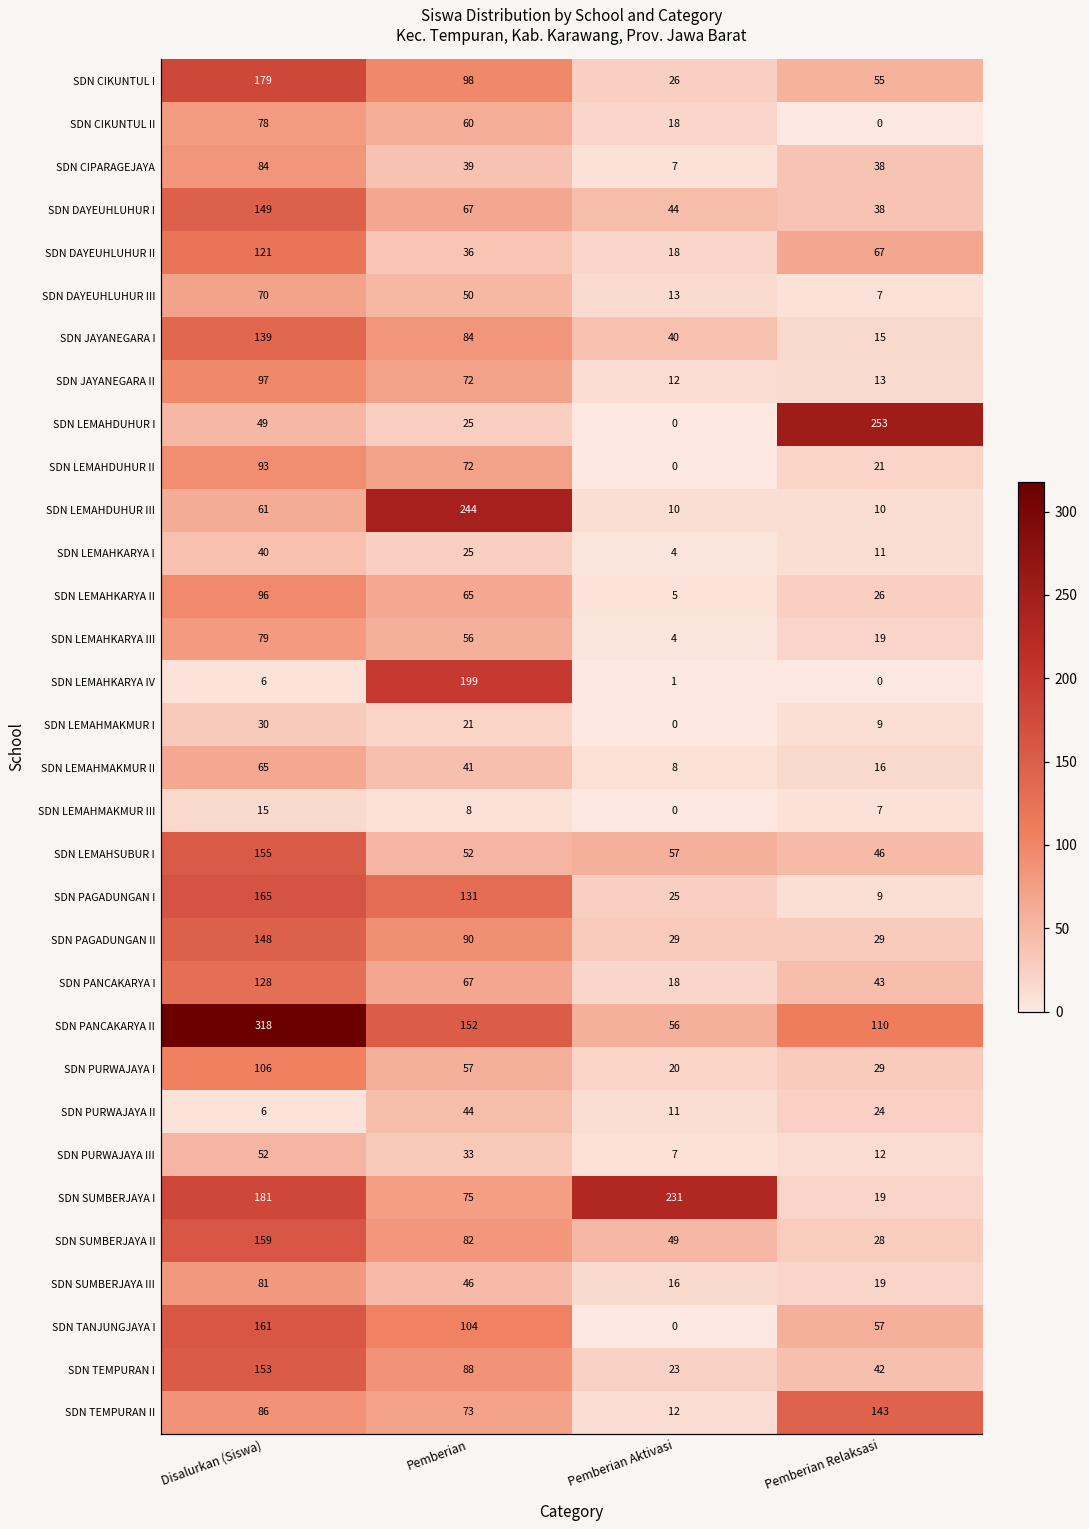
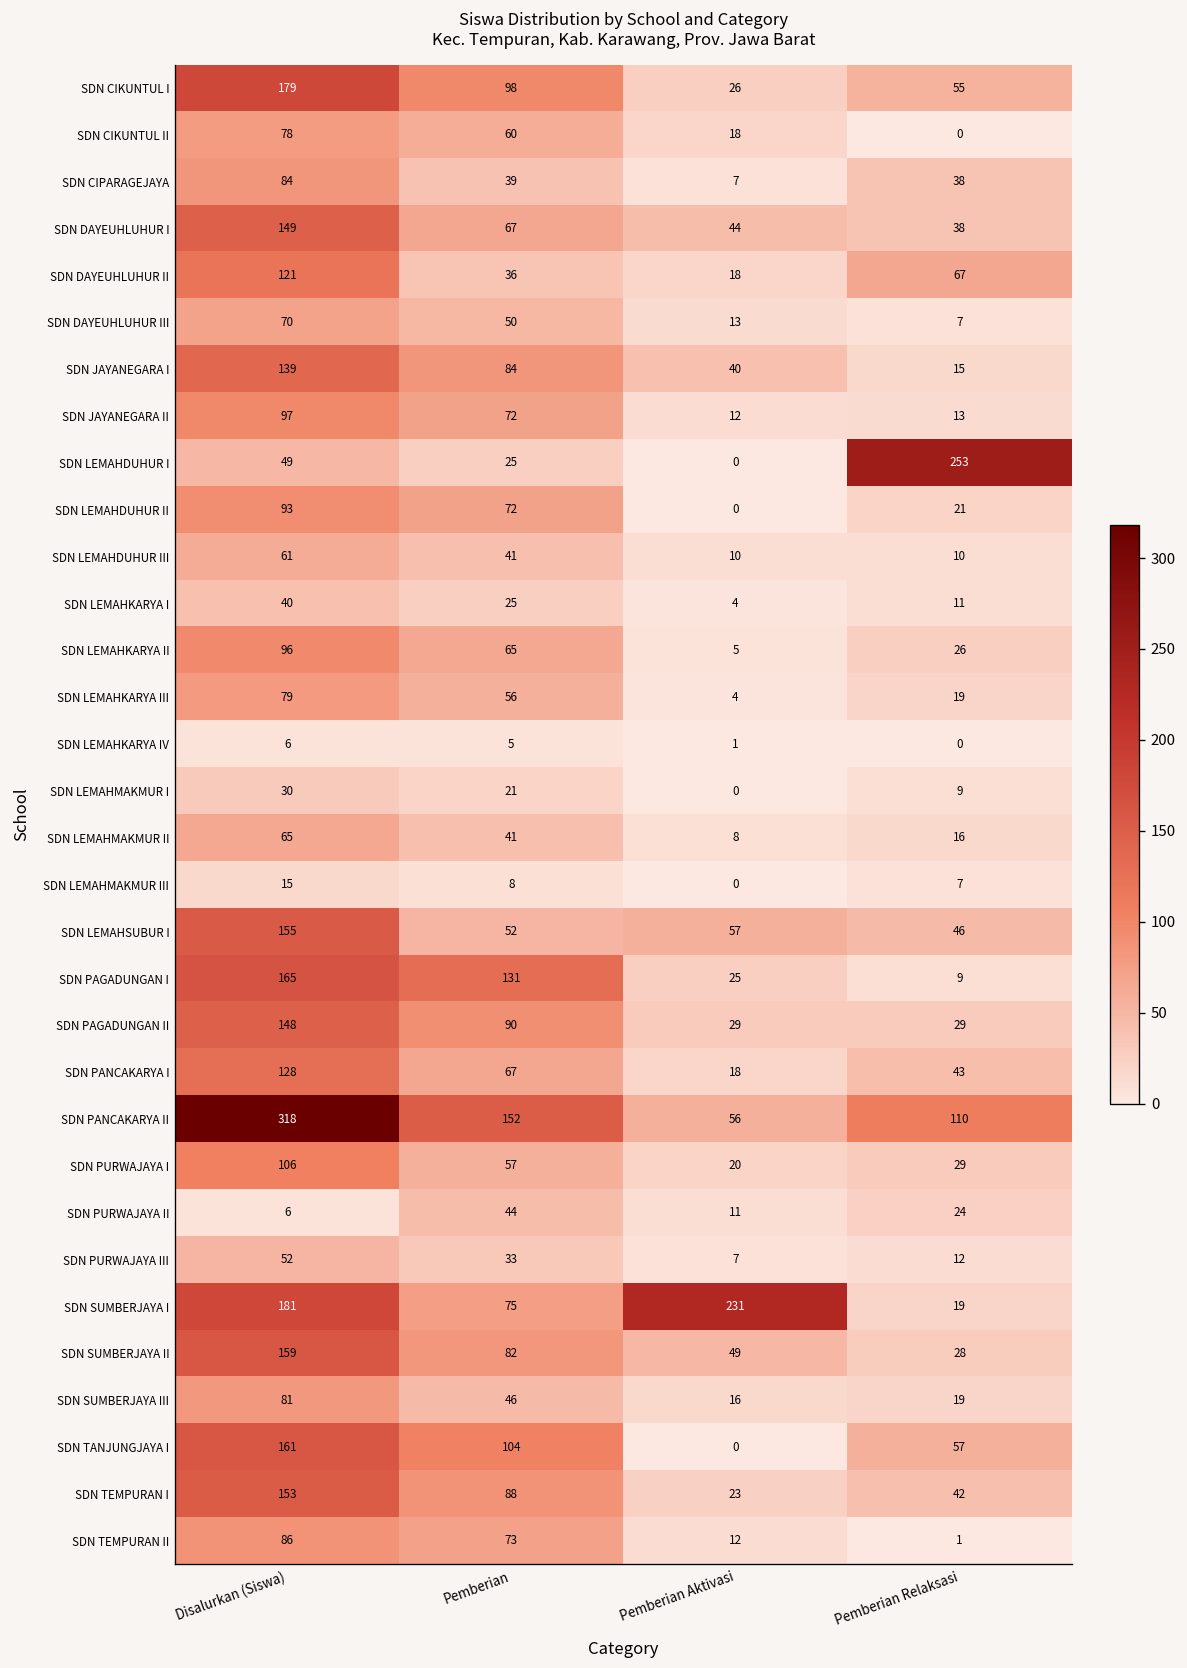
  {
    "SDN CIKUNTUL I": {
      "Disalurkan (Siswa)": 179,
      "Pemberian": 98,
      "Pemberian Aktivasi": 26,
      "Pemberian Relaksasi": 55
    },
    "SDN CIKUNTUL II": {
      "Disalurkan (Siswa)": 78,
      "Pemberian": 60,
      "Pemberian Aktivasi": 18,
      "Pemberian Relaksasi": 0
    },
    "SDN CIPARAGEJAYA": {
      "Disalurkan (Siswa)": 84,
      "Pemberian": 39,
      "Pemberian Aktivasi": 7,
      "Pemberian Relaksasi": 38
    },
    "SDN DAYEUHLUHUR I": {
      "Disalurkan (Siswa)": 149,
      "Pemberian": 67,
      "Pemberian Aktivasi": 44,
      "Pemberian Relaksasi": 38
    },
    "SDN DAYEUHLUHUR II": {
      "Disalurkan (Siswa)": 121,
      "Pemberian": 36,
      "Pemberian Aktivasi": 18,
      "Pemberian Relaksasi": 67
    },
    "SDN DAYEUHLUHUR III": {
      "Disalurkan (Siswa)": 70,
      "Pemberian": 50,
      "Pemberian Aktivasi": 13,
      "Pemberian Relaksasi": 7
    },
    "SDN JAYANEGARA I": {
      "Disalurkan (Siswa)": 139,
      "Pemberian": 84,
      "Pemberian Aktivasi": 40,
      "Pemberian Relaksasi": 15
    },
    "SDN JAYANEGARA II": {
      "Disalurkan (Siswa)": 97,
      "Pemberian": 72,
      "Pemberian Aktivasi": 12,
      "Pemberian Relaksasi": 13
    },
    "SDN LEMAHDUHUR I": {
      "Disalurkan (Siswa)": 49,
      "Pemberian": 25,
      "Pemberian Aktivasi": 0,
      "Pemberian Relaksasi": 253
    },
    "SDN LEMAHDUHUR II": {
      "Disalurkan (Siswa)": 93,
      "Pemberian": 72,
      "Pemberian Aktivasi": 0,
      "Pemberian Relaksasi": 21
    },
    "SDN LEMAHDUHUR III": {
      "Disalurkan (Siswa)": 61,
-     "Pemberian": 244,
+     "Pemberian": 41,
      "Pemberian Aktivasi": 10,
      "Pemberian Relaksasi": 10
    },
    "SDN LEMAHKARYA I": {
      "Disalurkan (Siswa)": 40,
      "Pemberian": 25,
      "Pemberian Aktivasi": 4,
      "Pemberian Relaksasi": 11
    },
    "SDN LEMAHKARYA II": {
      "Disalurkan (Siswa)": 96,
      "Pemberian": 65,
      "Pemberian Aktivasi": 5,
      "Pemberian Relaksasi": 26
    },
    "SDN LEMAHKARYA III": {
      "Disalurkan (Siswa)": 79,
      "Pemberian": 56,
      "Pemberian Aktivasi": 4,
      "Pemberian Relaksasi": 19
    },
    "SDN LEMAHKARYA IV": {
      "Disalurkan (Siswa)": 6,
-     "Pemberian": 199,
+     "Pemberian": 5,
      "Pemberian Aktivasi": 1,
      "Pemberian Relaksasi": 0
    },
    "SDN LEMAHMAKMUR I": {
      "Disalurkan (Siswa)": 30,
      "Pemberian": 21,
      "Pemberian Aktivasi": 0,
      "Pemberian Relaksasi": 9
    },
    "SDN LEMAHMAKMUR II": {
      "Disalurkan (Siswa)": 65,
      "Pemberian": 41,
      "Pemberian Aktivasi": 8,
      "Pemberian Relaksasi": 16
    },
    "SDN LEMAHMAKMUR III": {
      "Disalurkan (Siswa)": 15,
      "Pemberian": 8,
      "Pemberian Aktivasi": 0,
      "Pemberian Relaksasi": 7
    },
    "SDN LEMAHSUBUR I": {
      "Disalurkan (Siswa)": 155,
      "Pemberian": 52,
      "Pemberian Aktivasi": 57,
      "Pemberian Relaksasi": 46
    },
    "SDN PAGADUNGAN I": {
      "Disalurkan (Siswa)": 165,
      "Pemberian": 131,
      "Pemberian Aktivasi": 25,
      "Pemberian Relaksasi": 9
    },
    "SDN PAGADUNGAN II": {
      "Disalurkan (Siswa)": 148,
      "Pemberian": 90,
      "Pemberian Aktivasi": 29,
      "Pemberian Relaksasi": 29
    },
    "SDN PANCAKARYA I": {
      "Disalurkan (Siswa)": 128,
      "Pemberian": 67,
      "Pemberian Aktivasi": 18,
      "Pemberian Relaksasi": 43
    },
    "SDN PANCAKARYA II": {
      "Disalurkan (Siswa)": 318,
      "Pemberian": 152,
      "Pemberian Aktivasi": 56,
      "Pemberian Relaksasi": 110
    },
    "SDN PURWAJAYA I": {
      "Disalurkan (Siswa)": 106,
      "Pemberian": 57,
      "Pemberian Aktivasi": 20,
      "Pemberian Relaksasi": 29
    },
    "SDN PURWAJAYA II": {
      "Disalurkan (Siswa)": 6,
      "Pemberian": 44,
      "Pemberian Aktivasi": 11,
      "Pemberian Relaksasi": 24
    },
    "SDN PURWAJAYA III": {
      "Disalurkan (Siswa)": 52,
      "Pemberian": 33,
      "Pemberian Aktivasi": 7,
      "Pemberian Relaksasi": 12
    },
    "SDN SUMBERJAYA I": {
      "Disalurkan (Siswa)": 181,
      "Pemberian": 75,
      "Pemberian Aktivasi": 231,
      "Pemberian Relaksasi": 19
    },
    "SDN SUMBERJAYA II": {
      "Disalurkan (Siswa)": 159,
      "Pemberian": 82,
      "Pemberian Aktivasi": 49,
      "Pemberian Relaksasi": 28
    },
    "SDN SUMBERJAYA III": {
      "Disalurkan (Siswa)": 81,
      "Pemberian": 46,
      "Pemberian Aktivasi": 16,
      "Pemberian Relaksasi": 19
    },
    "SDN TANJUNGJAYA I": {
      "Disalurkan (Siswa)": 161,
      "Pemberian": 104,
      "Pemberian Aktivasi": 0,
      "Pemberian Relaksasi": 57
    },
    "SDN TEMPURAN I": {
      "Disalurkan (Siswa)": 153,
      "Pemberian": 88,
      "Pemberian Aktivasi": 23,
      "Pemberian Relaksasi": 42
    },
    "SDN TEMPURAN II": {
      "Disalurkan (Siswa)": 86,
      "Pemberian": 73,
      "Pemberian Aktivasi": 12,
-     "Pemberian Relaksasi": 143
+     "Pemberian Relaksasi": 1
    }
  }
